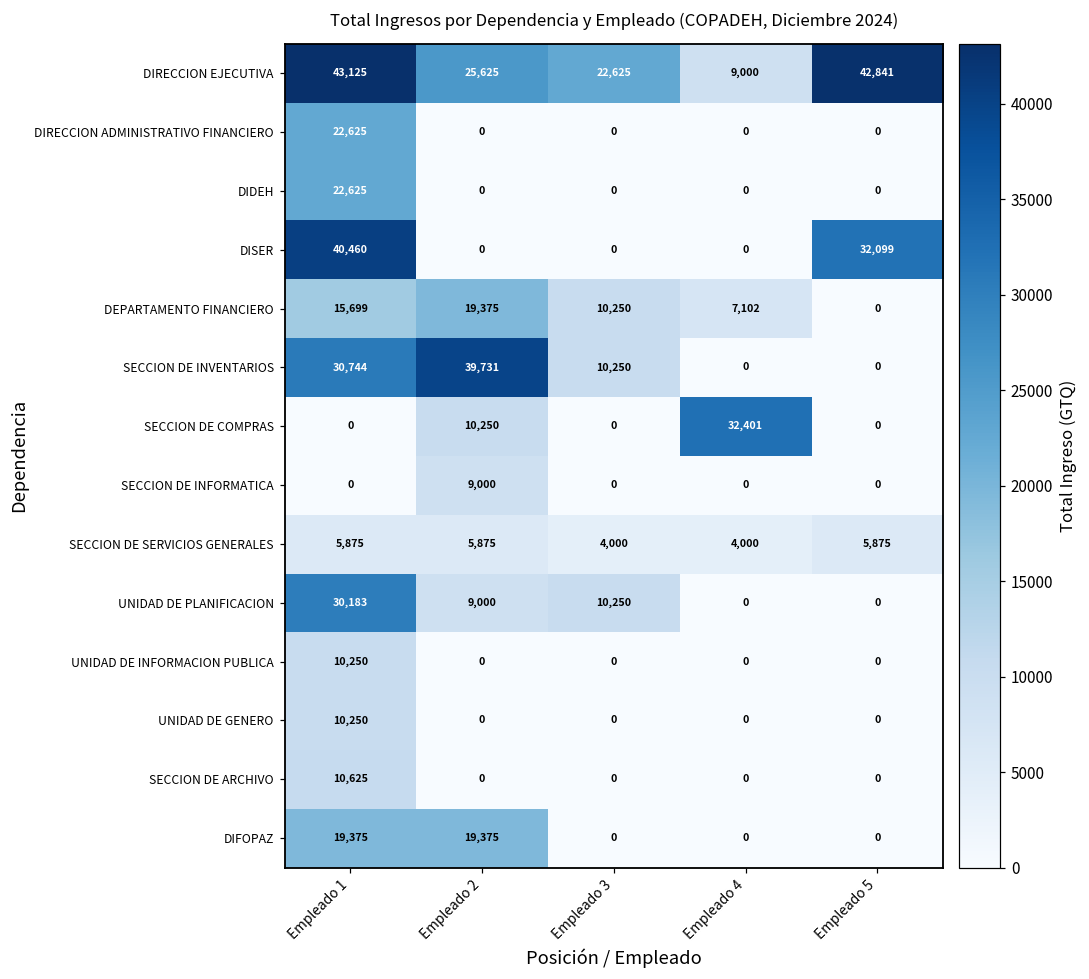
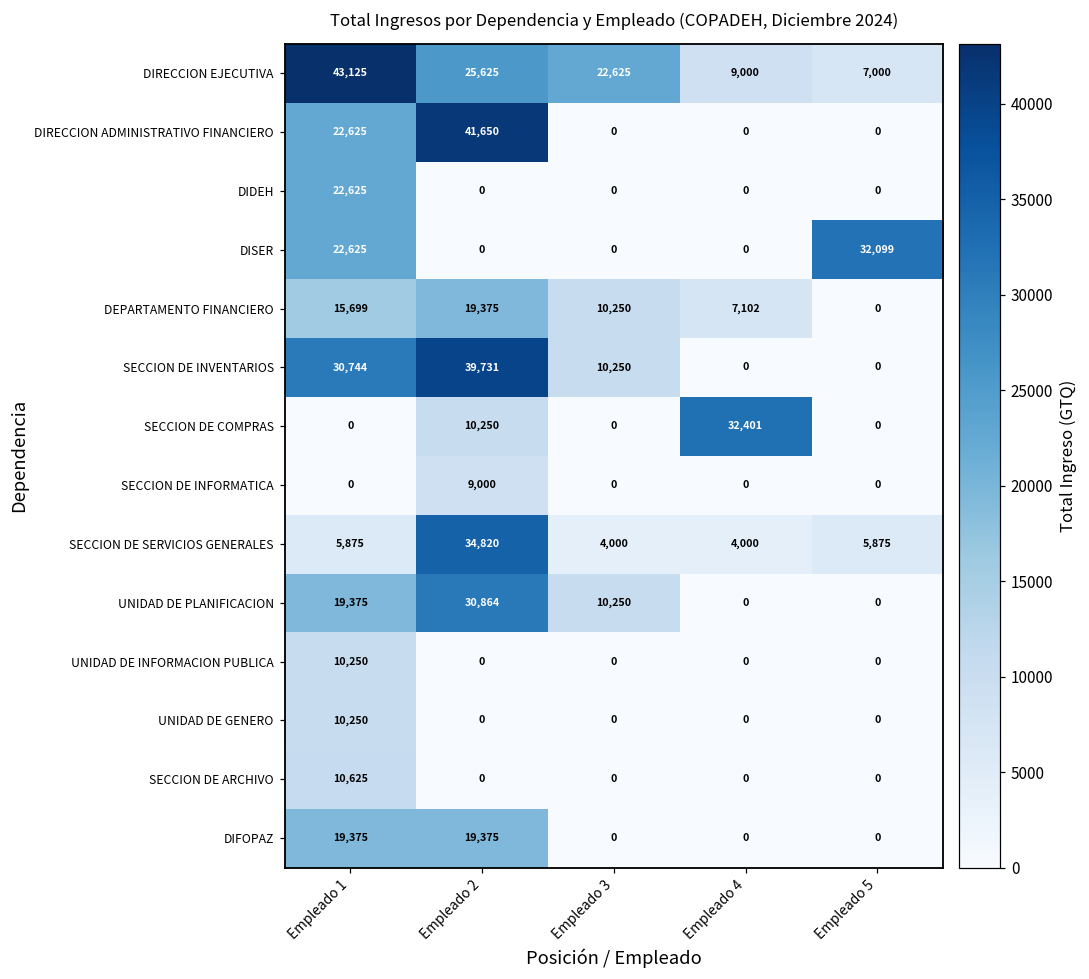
  {
    "DIRECCION EJECUTIVA": {
      "Empleado 1": "43,125",
      "Empleado 2": "25,625",
      "Empleado 3": "22,625",
      "Empleado 4": "9,000",
-     "Empleado 5": "42,841"
+     "Empleado 5": "7,000"
    },
    "DIRECCION ADMINISTRATIVO FINANCIERO": {
      "Empleado 1": "22,625",
-     "Empleado 2": "0",
+     "Empleado 2": "41,650",
      "Empleado 3": "0",
      "Empleado 4": "0",
      "Empleado 5": "0"
    },
    "DIDEH": {
      "Empleado 1": "22,625",
      "Empleado 2": "0",
      "Empleado 3": "0",
      "Empleado 4": "0",
      "Empleado 5": "0"
    },
    "DISER": {
-     "Empleado 1": "40,460",
+     "Empleado 1": "22,625",
      "Empleado 2": "0",
      "Empleado 3": "0",
      "Empleado 4": "0",
      "Empleado 5": "32,099"
    },
    "DEPARTAMENTO FINANCIERO": {
      "Empleado 1": "15,699",
      "Empleado 2": "19,375",
      "Empleado 3": "10,250",
      "Empleado 4": "7,102",
      "Empleado 5": "0"
    },
    "SECCION DE INVENTARIOS": {
      "Empleado 1": "30,744",
      "Empleado 2": "39,731",
      "Empleado 3": "10,250",
      "Empleado 4": "0",
      "Empleado 5": "0"
    },
    "SECCION DE COMPRAS": {
      "Empleado 1": "0",
      "Empleado 2": "10,250",
      "Empleado 3": "0",
      "Empleado 4": "32,401",
      "Empleado 5": "0"
    },
    "SECCION DE INFORMATICA": {
      "Empleado 1": "0",
      "Empleado 2": "9,000",
      "Empleado 3": "0",
      "Empleado 4": "0",
      "Empleado 5": "0"
    },
    "SECCION DE SERVICIOS GENERALES": {
      "Empleado 1": "5,875",
-     "Empleado 2": "5,875",
+     "Empleado 2": "34,820",
      "Empleado 3": "4,000",
      "Empleado 4": "4,000",
      "Empleado 5": "5,875"
    },
    "UNIDAD DE PLANIFICACION": {
-     "Empleado 1": "30,183",
-     "Empleado 2": "9,000",
+     "Empleado 1": "19,375",
+     "Empleado 2": "30,864",
      "Empleado 3": "10,250",
      "Empleado 4": "0",
      "Empleado 5": "0"
    },
    "UNIDAD DE INFORMACION PUBLICA": {
      "Empleado 1": "10,250",
      "Empleado 2": "0",
      "Empleado 3": "0",
      "Empleado 4": "0",
      "Empleado 5": "0"
    },
    "UNIDAD DE GENERO": {
      "Empleado 1": "10,250",
      "Empleado 2": "0",
      "Empleado 3": "0",
      "Empleado 4": "0",
      "Empleado 5": "0"
    },
    "SECCION DE ARCHIVO": {
      "Empleado 1": "10,625",
      "Empleado 2": "0",
      "Empleado 3": "0",
      "Empleado 4": "0",
      "Empleado 5": "0"
    },
    "DIFOPAZ": {
      "Empleado 1": "19,375",
      "Empleado 2": "19,375",
      "Empleado 3": "0",
      "Empleado 4": "0",
      "Empleado 5": "0"
    }
  }
